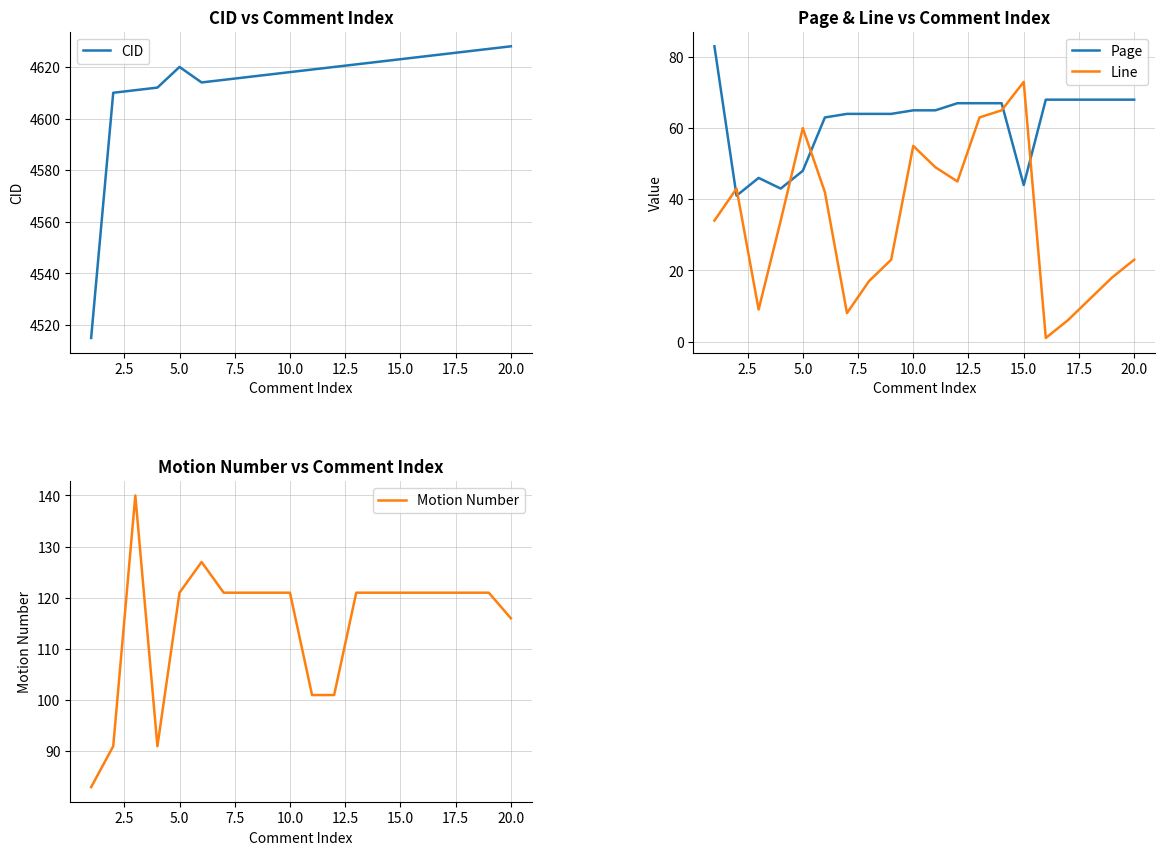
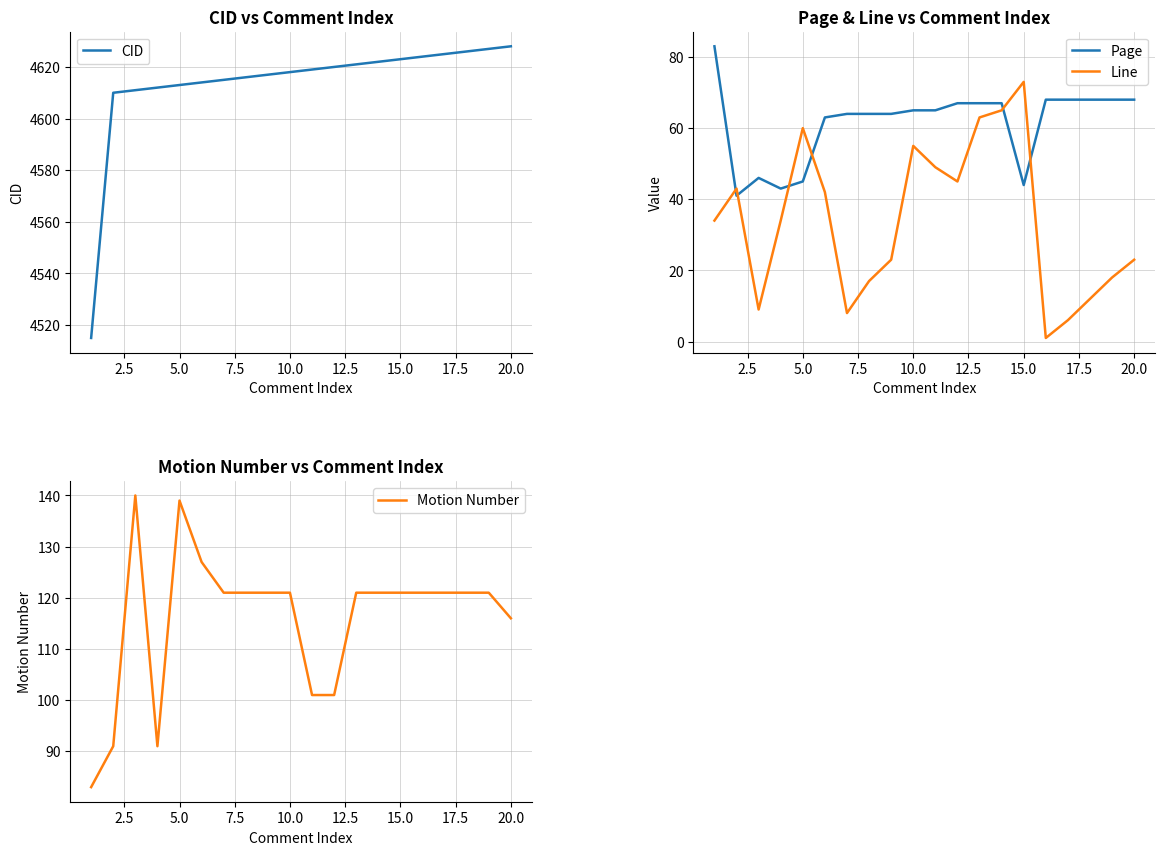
  {
    "CID vs Comment Index": {
-     "5.0": 4620,
+     "5.0": 4613,
      "10.0": 4618,
      "15.0": 4623,
      "20.0": 4628
    },
    "Page & Line vs Comment Index": {
      "Page": {
-       "5.0": 48,
+       "5.0": 45,
        "10.0": 65,
        "15.0": 44,
        "20.0": 68
      },
      "Line": {
        "5.0": 60,
        "10.0": 55,
        "15.0": 73,
        "20.0": 23
      }
    },
    "Motion Number vs Comment Index": {
-     "5.0": 121,
+     "5.0": 139,
      "10.0": 121,
      "15.0": 121,
      "20.0": 116
    }
  }
